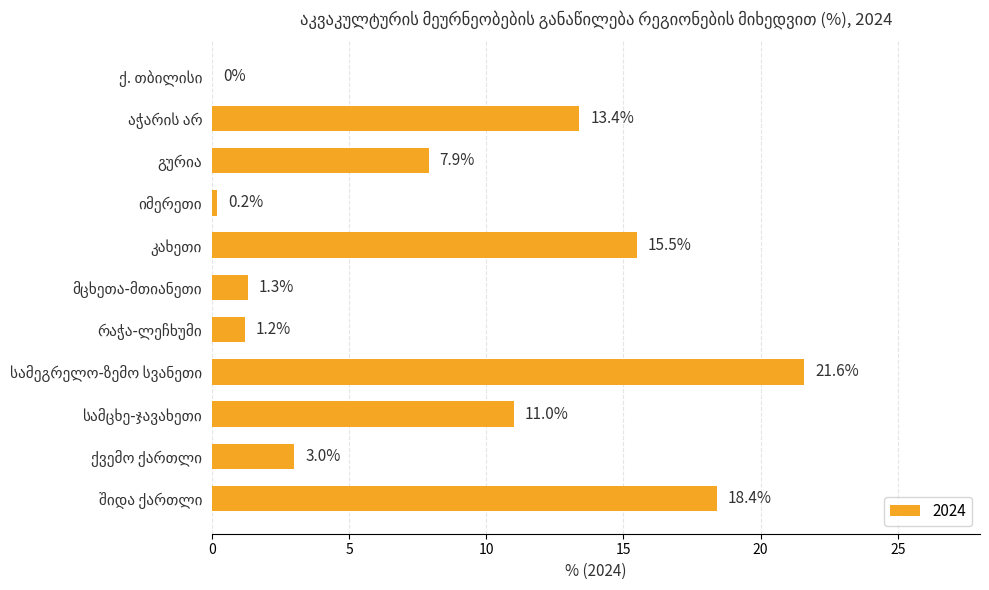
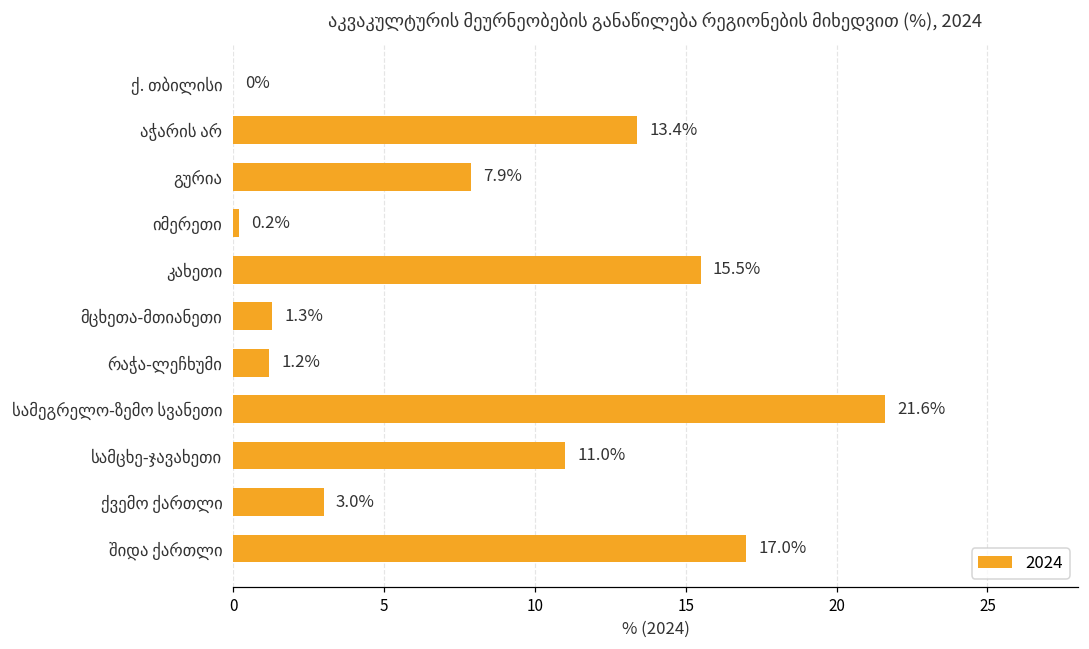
  {
    "ქ. თბილისი": "0%",
    "აჭარის არ": "13.4%",
    "გურია": "7.9%",
    "იმერეთი": "0.2%",
    "კახეთი": "15.5%",
    "მცხეთა-მთიანეთი": "1.3%",
    "რაჭა-ლეჩხუმი": "1.2%",
    "სამეგრელო-ზემო სვანეთი": "21.6%",
    "სამცხე-ჯავახეთი": "11.0%",
    "ქვემო ქართლი": "3.0%",
-   "შიდა ქართლი": "18.4%"
+   "შიდა ქართლი": "17.0%"
  }
